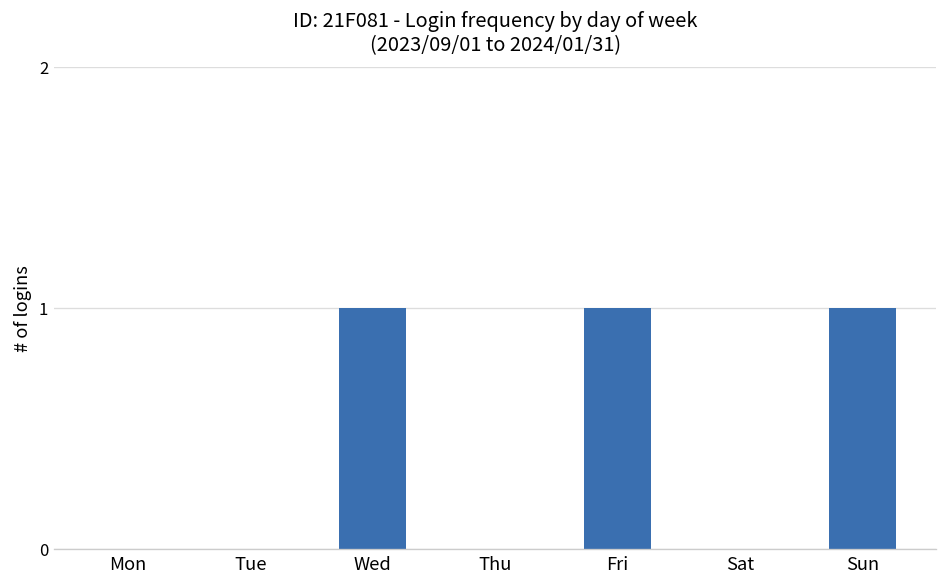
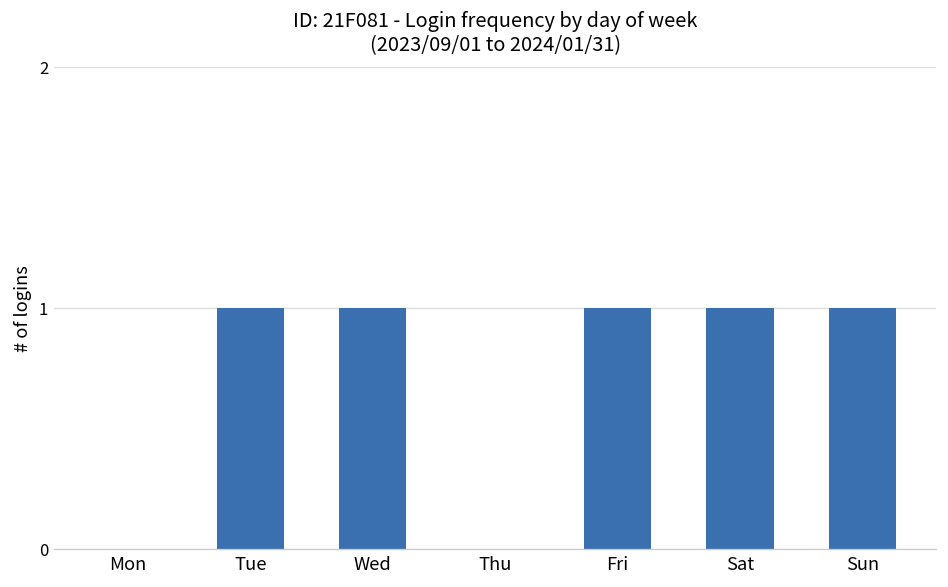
  {
    "Mon": 0,
-   "Tue": 0,
+   "Tue": 1,
    "Wed": 1,
    "Thu": 0,
    "Fri": 1,
-   "Sat": 0,
+   "Sat": 1,
    "Sun": 1
  }
